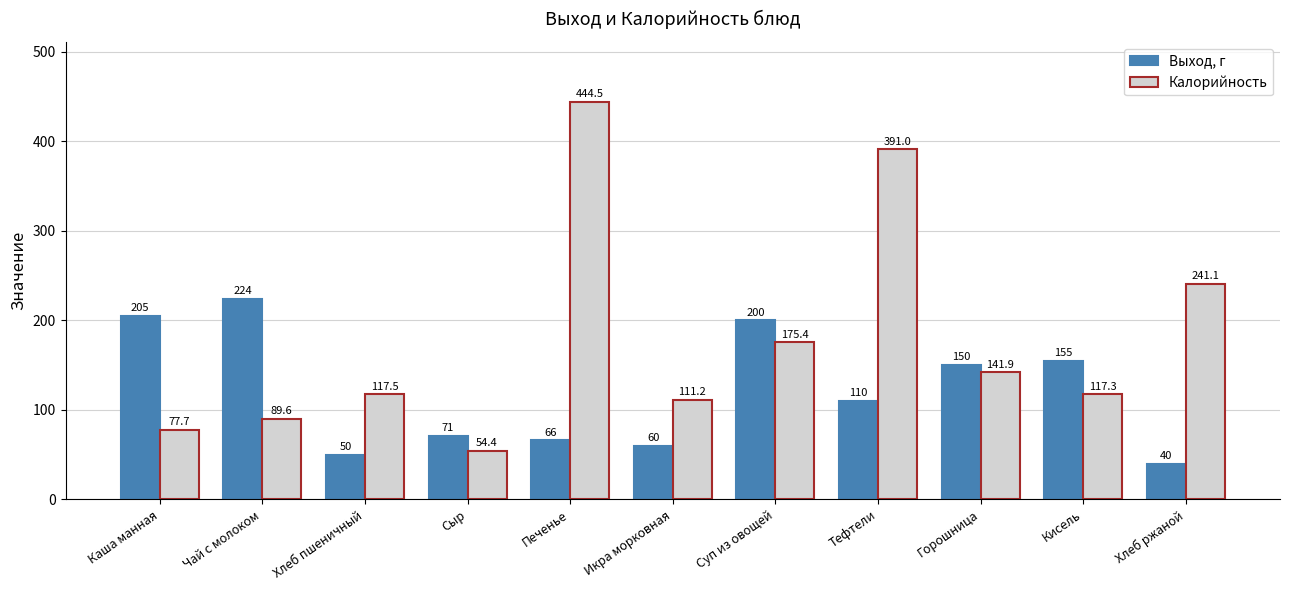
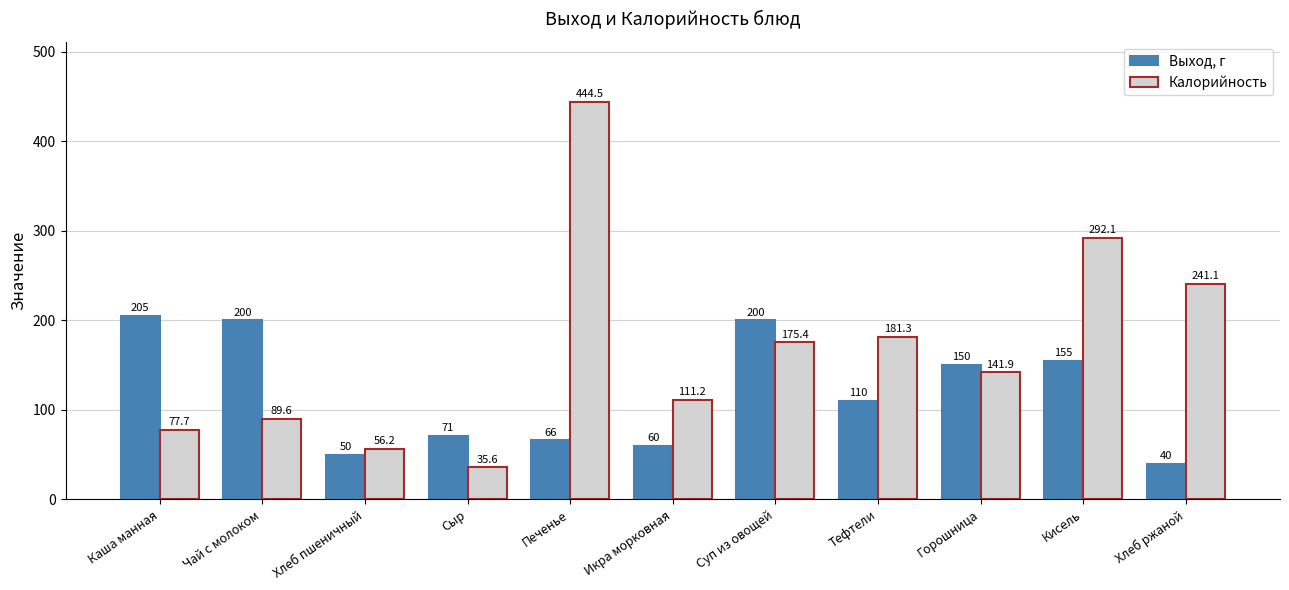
  {
    "Выход, г": {
      "Каша манная": 205,
-     "Чай с молоком": 224,
+     "Чай с молоком": 200,
      "Хлеб пшеничный": 50,
      "Сыр": 71,
      "Печенье": 66,
      "Икра морковная": 60,
      "Суп из овощей": 200,
      "Тефтели": 110,
      "Горошница": 150,
      "Кисель": 155,
      "Хлеб ржаной": 40
    },
    "Калорийность": {
      "Каша манная": 77.7,
      "Чай с молоком": 89.6,
-     "Хлеб пшеничный": 117.5,
-     "Сыр": 54.4,
+     "Хлеб пшеничный": 56.2,
+     "Сыр": 35.6,
      "Печенье": 444.5,
      "Икра морковная": 111.2,
      "Суп из овощей": 175.4,
-     "Тефтели": 391.0,
+     "Тефтели": 181.3,
      "Горошница": 141.9,
-     "Кисель": 117.3,
+     "Кисель": 292.1,
      "Хлеб ржаной": 241.1
    }
  }
